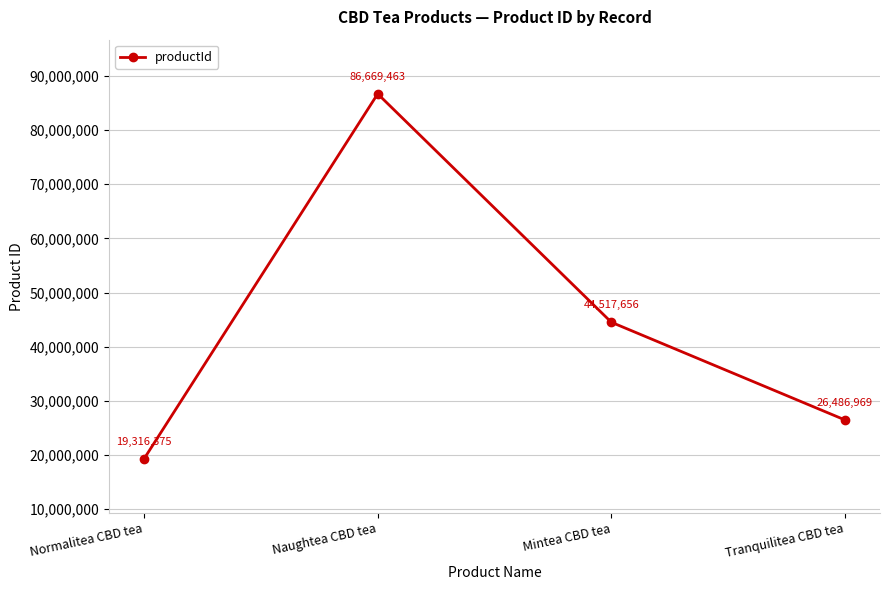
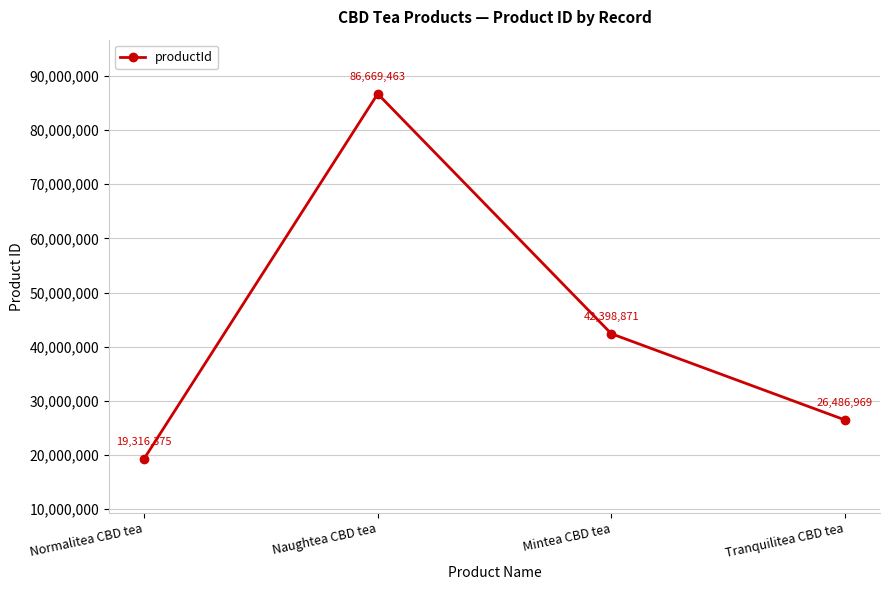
  {
    "Normalitea CBD tea": "19,316,375",
    "Naughtea CBD tea": "86,669,463",
-   "Mintea CBD tea": "44,517,656",
+   "Mintea CBD tea": "42,398,871",
    "Tranquilitea CBD tea": "26,486,969"
  }
